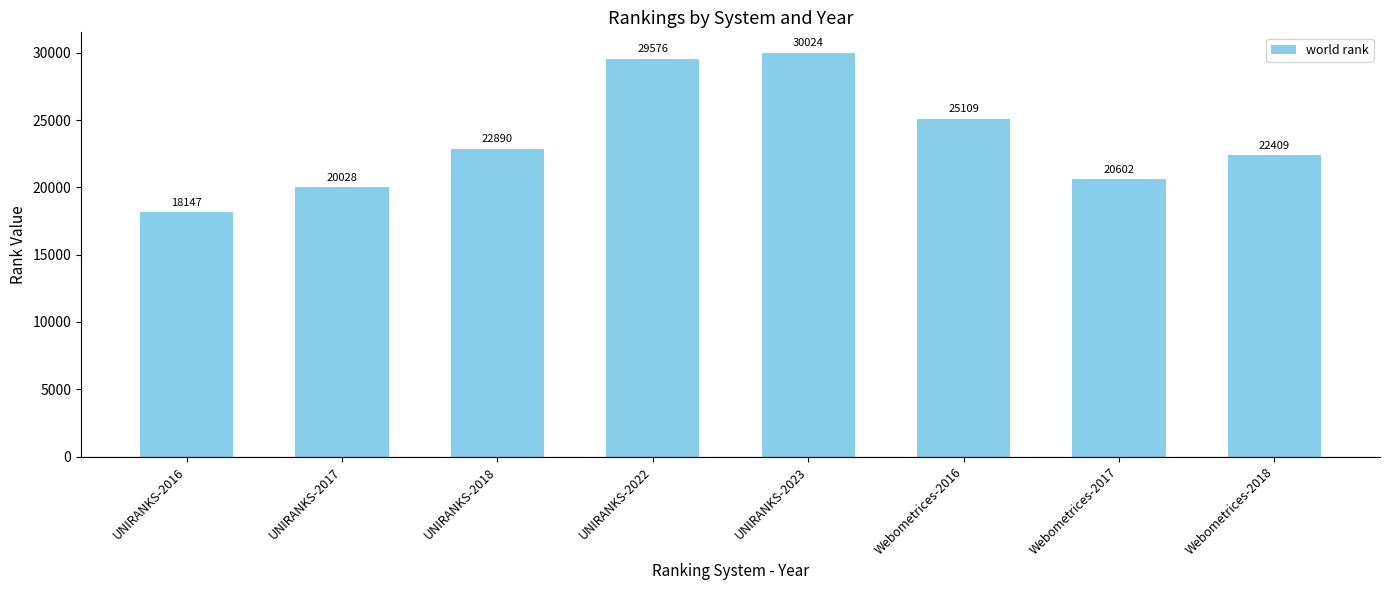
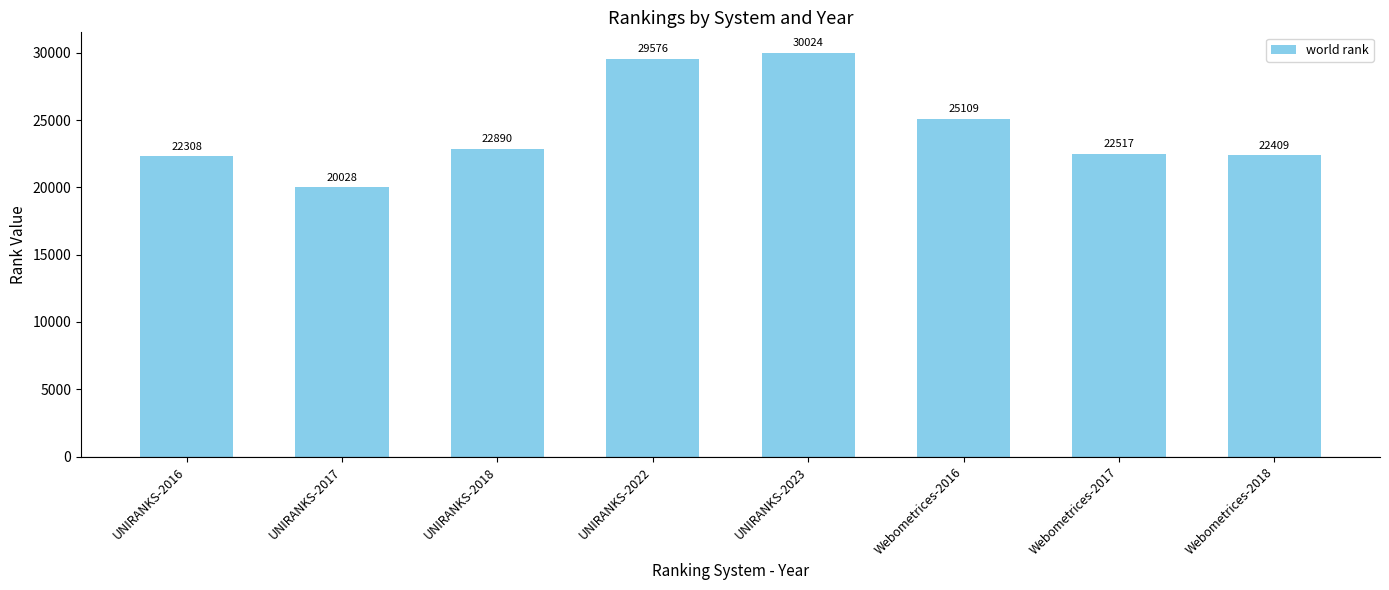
  {
-   "UNIRANKS-2016": 18147,
+   "UNIRANKS-2016": 22308,
    "UNIRANKS-2017": 20028,
    "UNIRANKS-2018": 22890,
    "UNIRANKS-2022": 29576,
    "UNIRANKS-2023": 30024,
    "Webometrices-2016": 25109,
-   "Webometrices-2017": 20602,
+   "Webometrices-2017": 22517,
    "Webometrices-2018": 22409
  }
